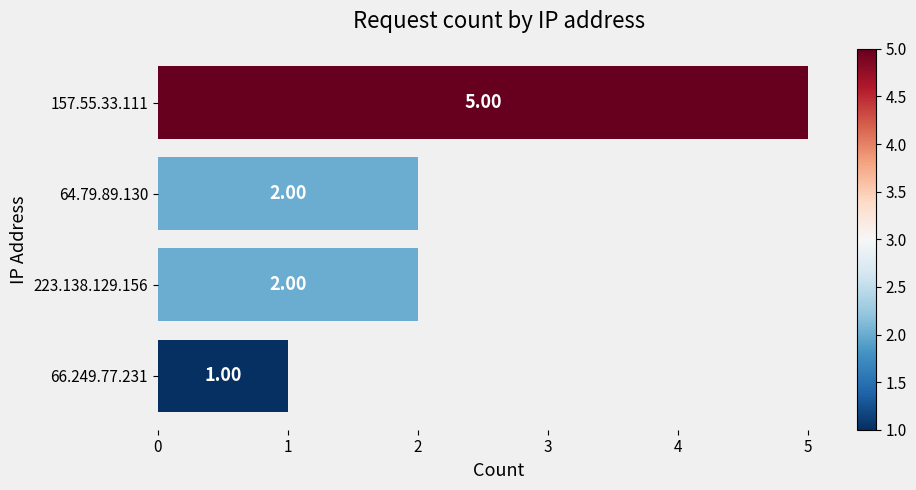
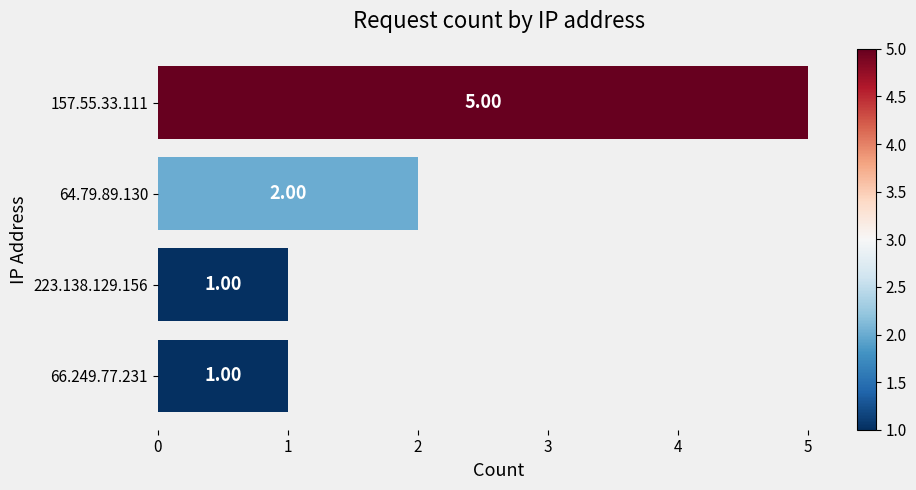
  {
    "157.55.33.111": 5.00,
    "64.79.89.130": 2.00,
-   "223.138.129.156": 2.00,
+   "223.138.129.156": 1.00,
    "66.249.77.231": 1.00
  }
